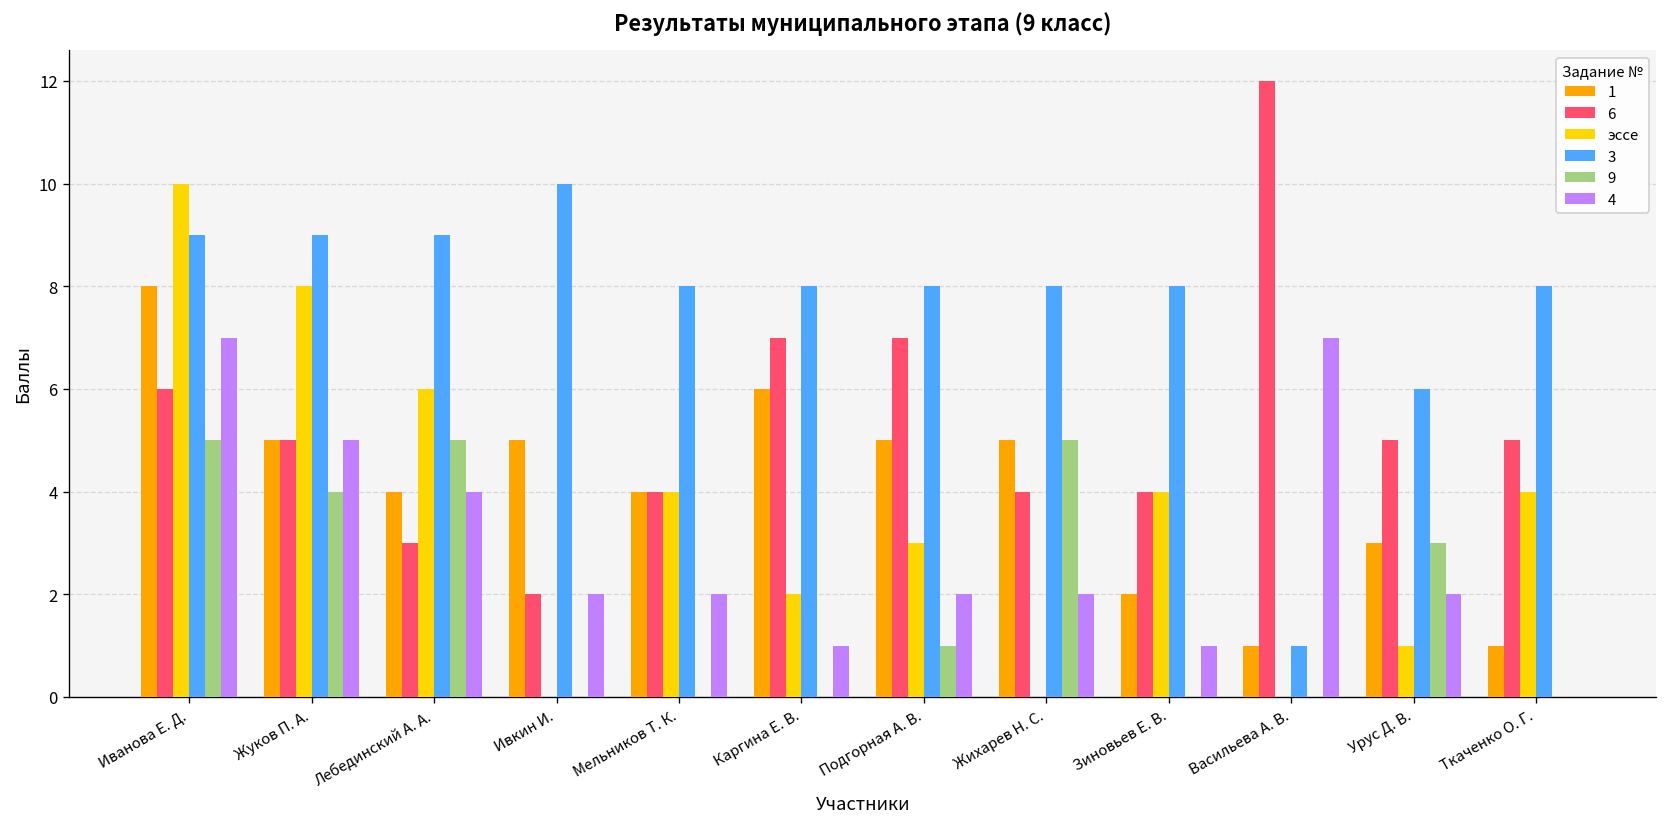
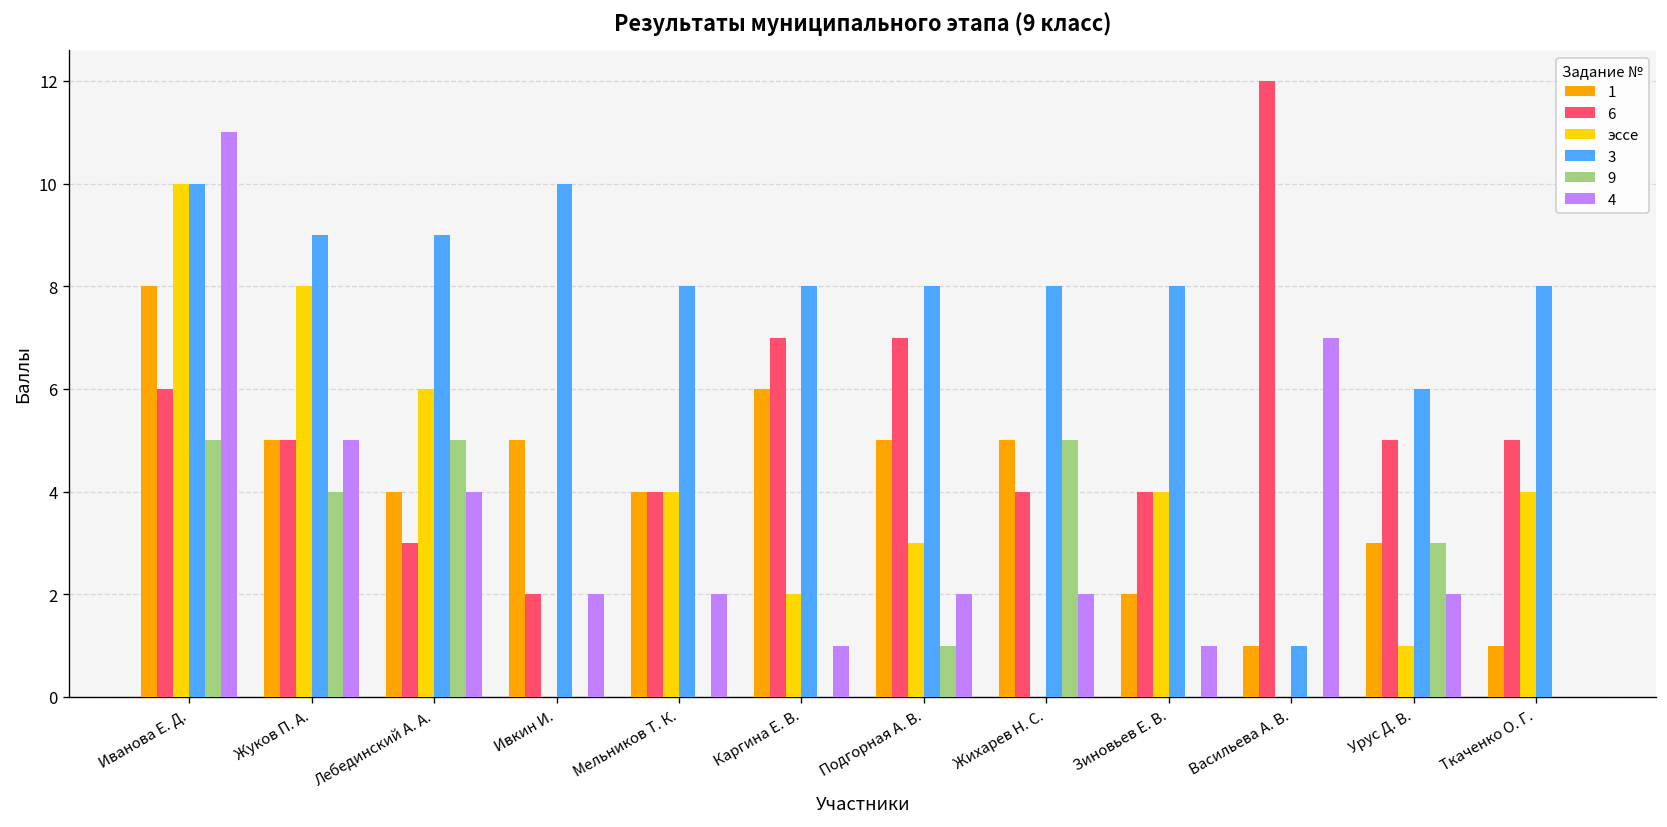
  {
    "6": {
      "Иванова Е. Д.": 6,
      "Жуков П. А.": 5,
      "Лебединский А. А.": 3,
      "Ивкин И.": 2,
      "Мельников Т. К.": 4,
      "Каргина Е. В.": 7,
      "Подгорная А. В.": 7,
      "Жихарев Н. С.": 4,
      "Зиновьев Е. В.": 4,
      "Васильева А. В.": 12,
      "Урус Д. В.": 5,
      "Ткаченко О. Г.": 5
    },
    "3": {
-     "Иванова Е. Д.": 9,
+     "Иванова Е. Д.": 10,
      "Жуков П. А.": 9,
      "Лебединский А. А.": 9,
      "Ивкин И.": 10,
      "Мельников Т. К.": 8,
      "Каргина Е. В.": 8,
      "Подгорная А. В.": 8,
      "Жихарев Н. С.": 8,
      "Зиновьев Е. В.": 8,
      "Васильева А. В.": 1,
      "Урус Д. В.": 6,
      "Ткаченко О. Г.": 8
    },
    "9": {
      "Иванова Е. Д.": 5,
      "Жуков П. А.": 4,
      "Лебединский А. А.": 5,
      "Ивкин И.": 0,
      "Мельников Т. К.": 0,
      "Каргина Е. В.": 0,
      "Подгорная А. В.": 1,
      "Жихарев Н. С.": 5,
      "Зиновьев Е. В.": 0,
      "Васильева А. В.": 0,
      "Урус Д. В.": 3,
      "Ткаченко О. Г.": 0
    },
    "4": {
-     "Иванова Е. Д.": 7,
+     "Иванова Е. Д.": 11,
      "Жуков П. А.": 5,
      "Лебединский А. А.": 4,
      "Ивкин И.": 2,
      "Мельников Т. К.": 2,
      "Каргина Е. В.": 1,
      "Подгорная А. В.": 2,
      "Жихарев Н. С.": 2,
      "Зиновьев Е. В.": 1,
      "Васильева А. В.": 7,
      "Урус Д. В.": 2,
      "Ткаченко О. Г.": 0
    }
  }
